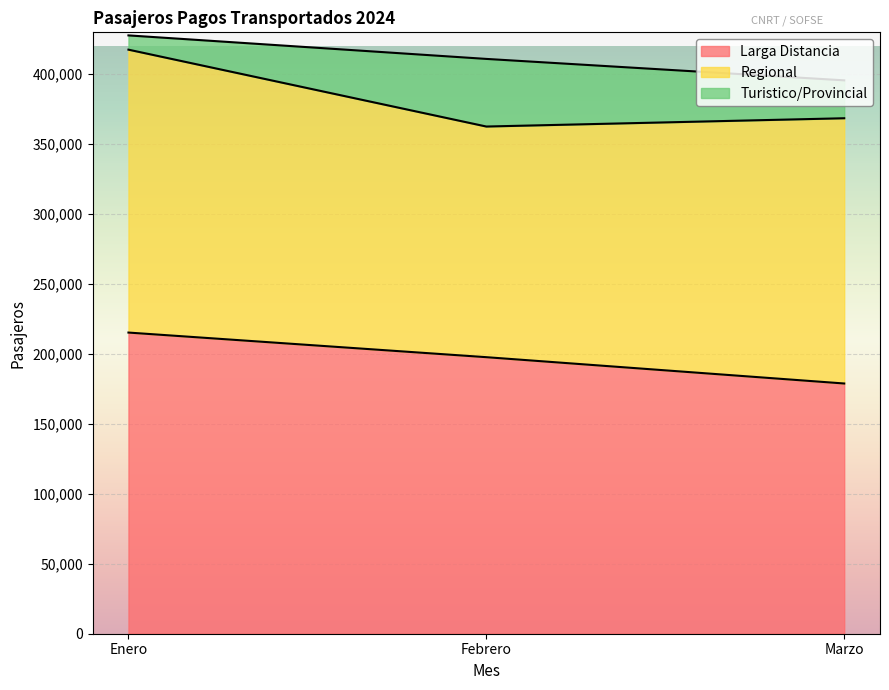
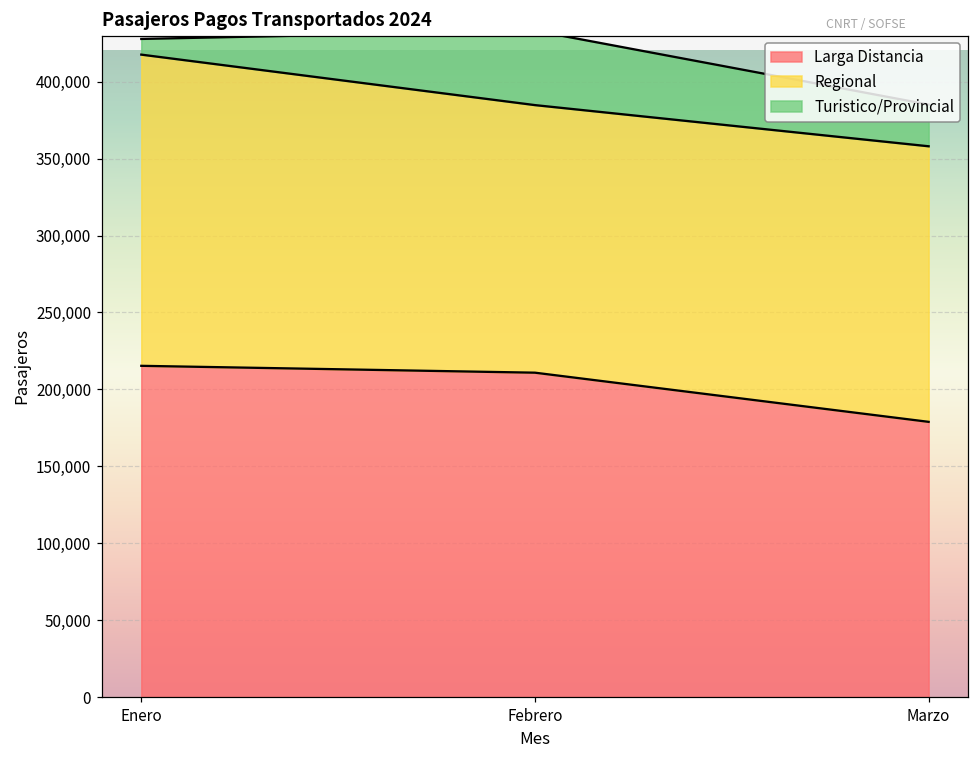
  {
    "Larga Distancia": {
      "Enero": "215,000",
-     "Febrero": "198,000",
+     "Febrero": "211,000",
      "Marzo": "179,000"
    },
    "Regional": {
      "Enero": "202,000",
-     "Febrero": "165,000",
-     "Marzo": "190,000"
+     "Febrero": "174,000",
+     "Marzo": "179,000"
    },
    "Turistico/Provincial": {
      "Enero": "10,000"
    }
  }
